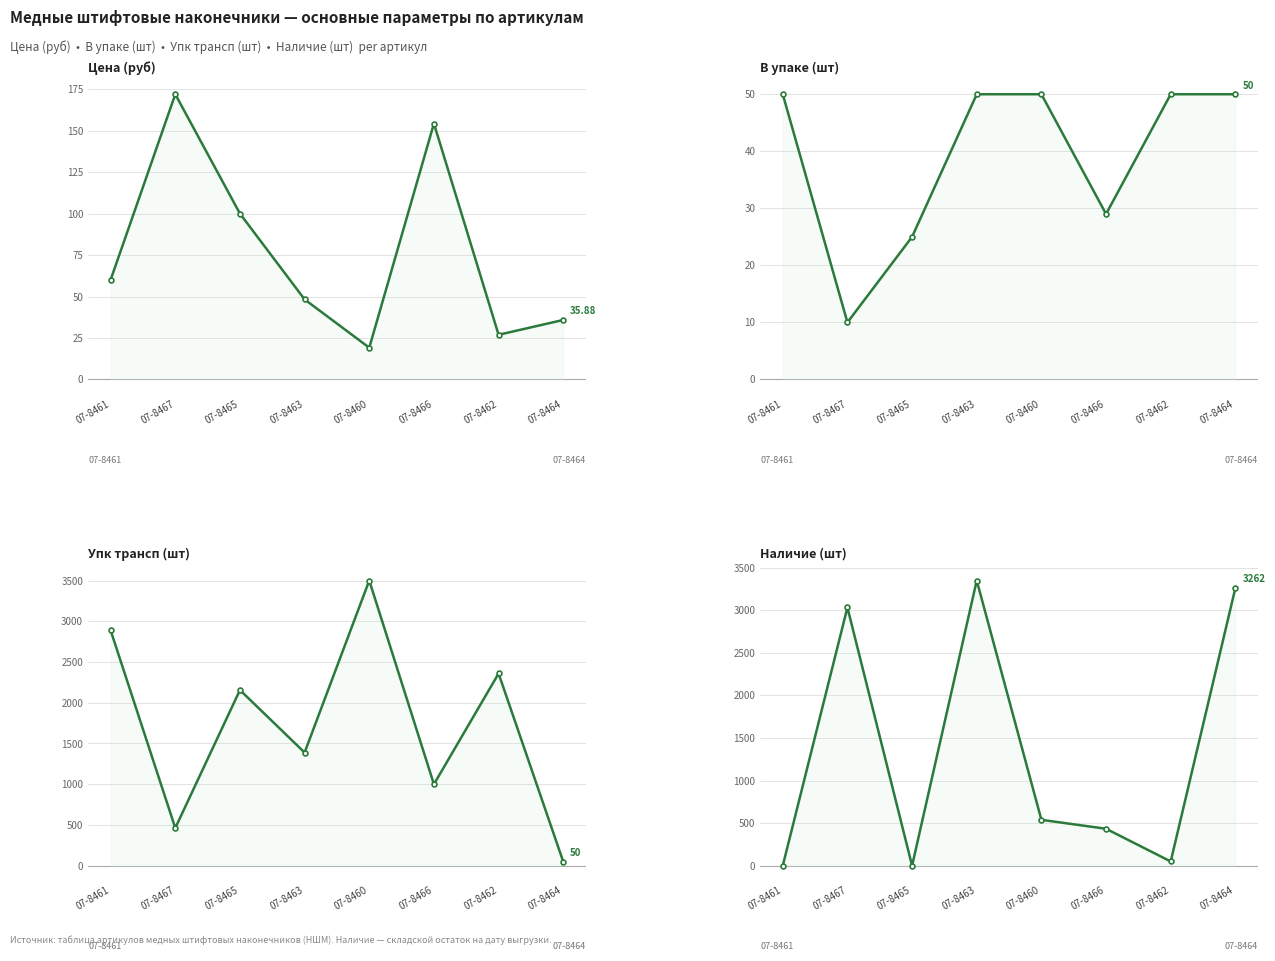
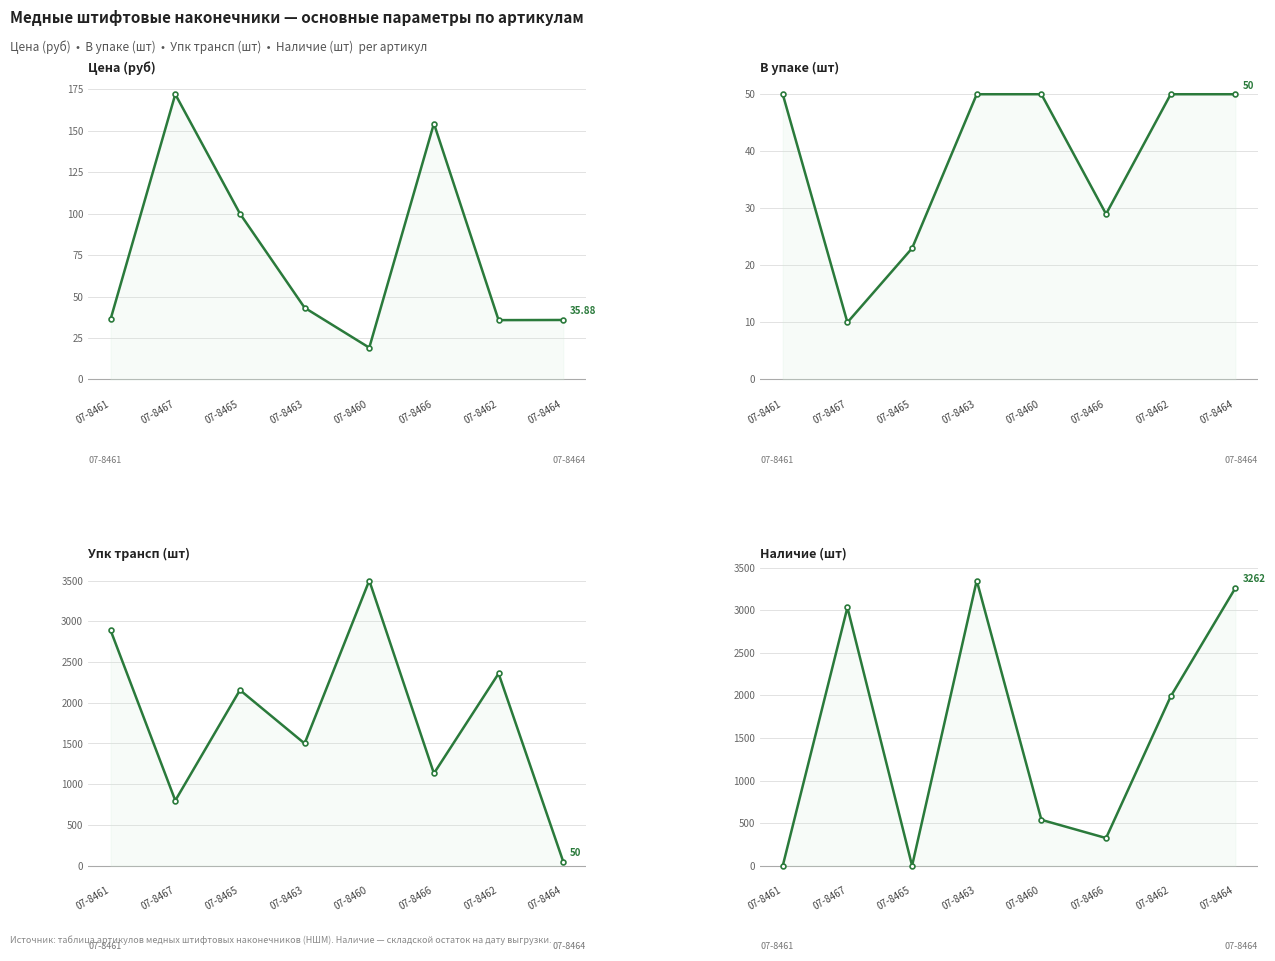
  {
    "Цена (руб)": {
-     "07-8461": 60,
+     "07-8461": 36,
      "07-8467": 172,
      "07-8465": 100,
-     "07-8463": 48,
+     "07-8463": 43,
      "07-8460": 19,
      "07-8466": 154,
-     "07-8462": 27
+     "07-8462": 36
    },
    "В упаке (шт)": {
      "07-8461": 50,
      "07-8467": 10,
-     "07-8465": 25,
+     "07-8465": 23,
      "07-8463": 50,
      "07-8460": 50,
      "07-8466": 29,
      "07-8462": 50
    },
    "Упк трансп (шт)": {
      "07-8461": 2900,
-     "07-8467": 500,
+     "07-8467": 800,
      "07-8465": 2200,
-     "07-8463": 1400,
+     "07-8463": 1500,
      "07-8460": 3500,
-     "07-8466": 1000,
+     "07-8466": 1100,
      "07-8462": 2400
    },
    "Наличие (шт)": {
      "07-8461": 0,
      "07-8467": 3000,
      "07-8465": 0,
      "07-8463": 3400,
      "07-8460": 500,
-     "07-8466": 400,
-     "07-8462": 100
+     "07-8466": 300,
+     "07-8462": 2000
    }
  }
